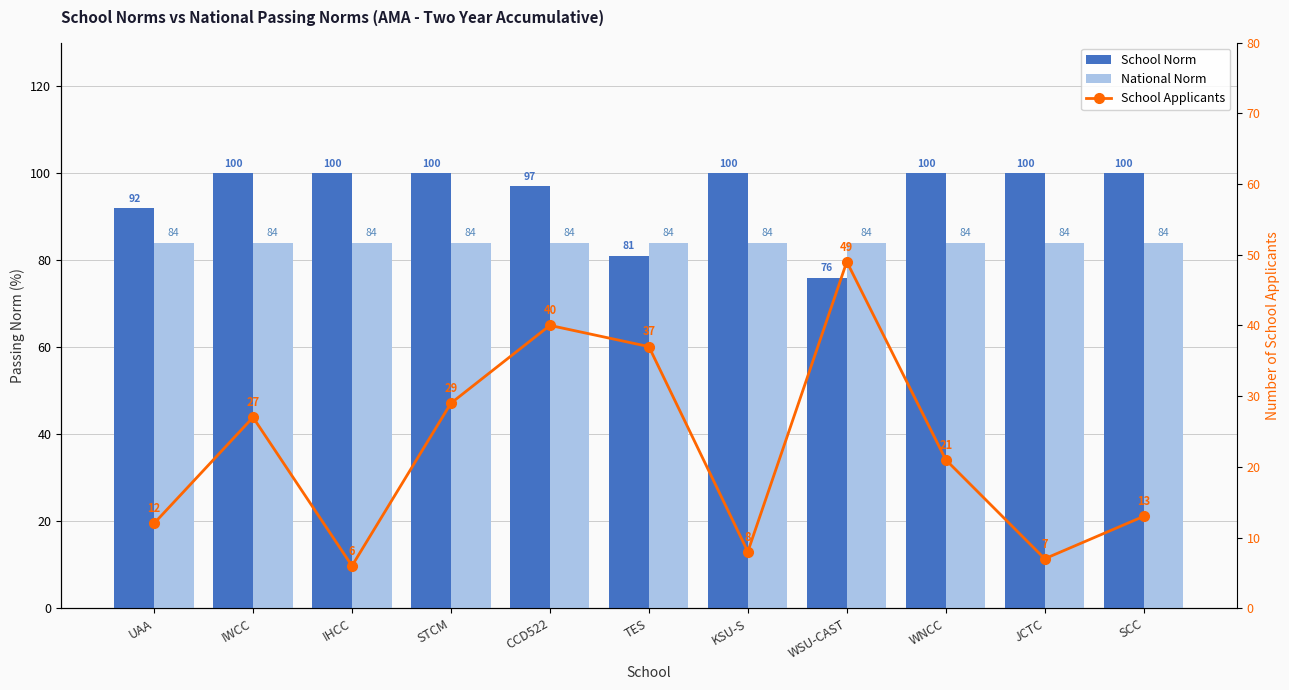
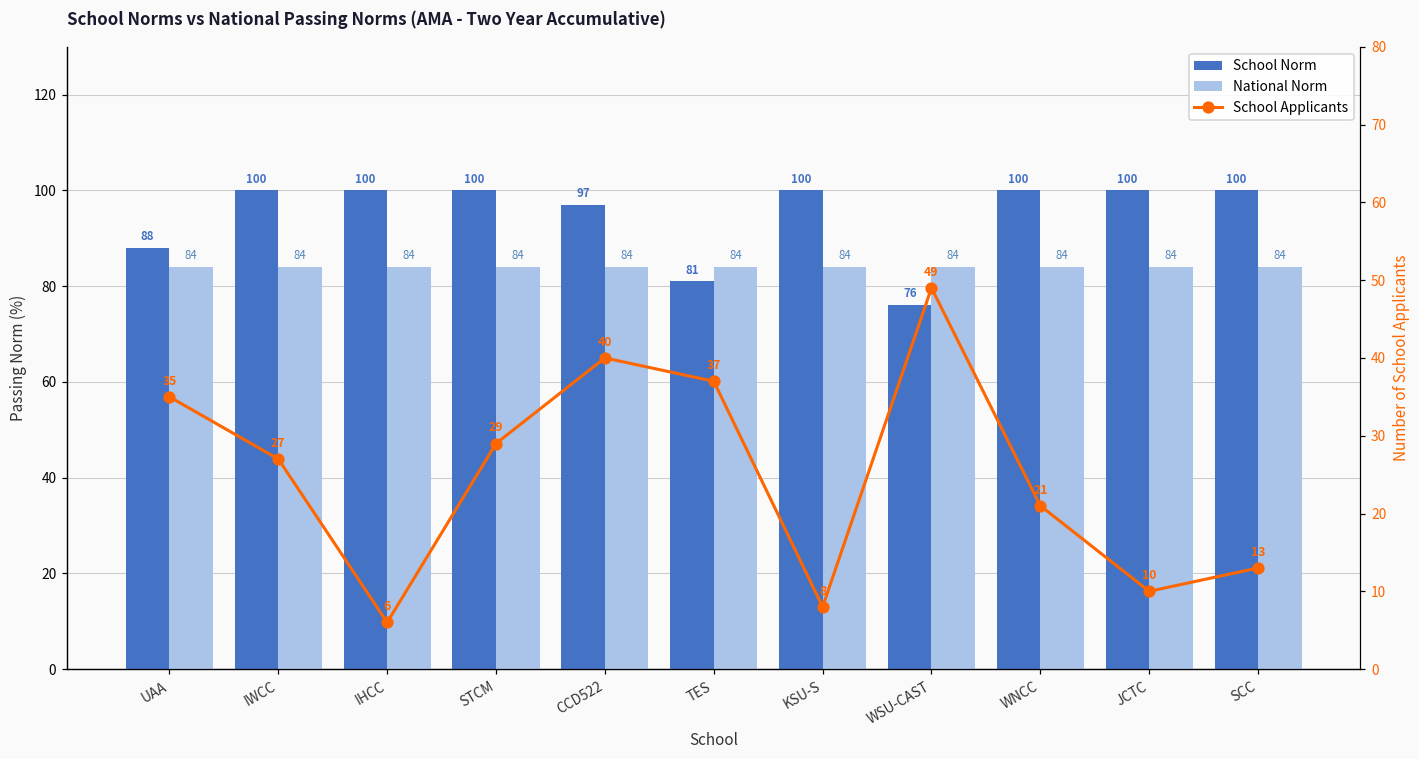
  {
    "School Norm": {
-     "UAA": 92,
+     "UAA": 88,
      "IWCC": 100,
      "IHCC": 100,
      "STCM": 100,
      "CCD522": 97,
      "TES": 81,
      "KSU-S": 100,
      "WSU-CAST": 76,
      "WNCC": 100,
      "JCTC": 100,
      "SCC": 100
    },
    "National Norm": {
      "UAA": 84,
      "IWCC": 84,
      "IHCC": 84,
      "STCM": 84,
      "CCD522": 84,
      "TES": 84,
      "KSU-S": 84,
      "WSU-CAST": 84,
      "WNCC": 84,
      "JCTC": 84,
      "SCC": 84
    },
    "School Applicants": {
-     "UAA": 12,
+     "UAA": 35,
      "IWCC": 27,
      "IHCC": 6,
      "STCM": 29,
      "CCD522": 40,
      "TES": 37,
      "KSU-S": 8,
      "WSU-CAST": 49,
      "WNCC": 21,
-     "JCTC": 7,
+     "JCTC": 10,
      "SCC": 13
    }
  }
